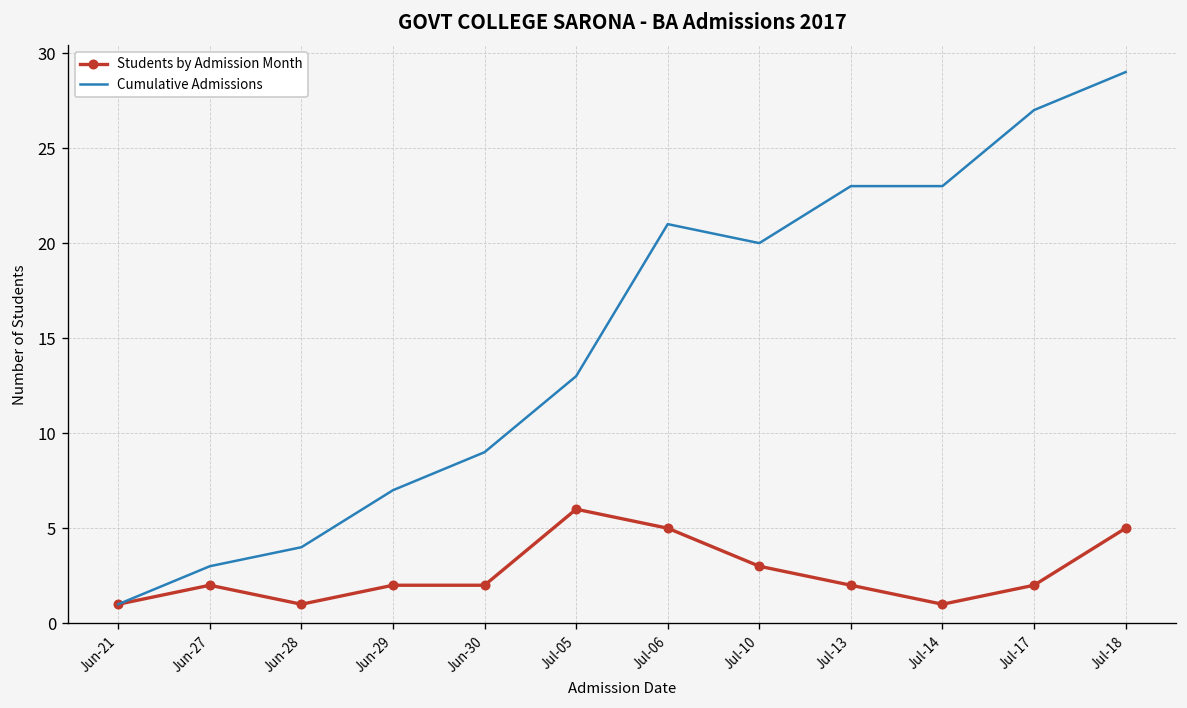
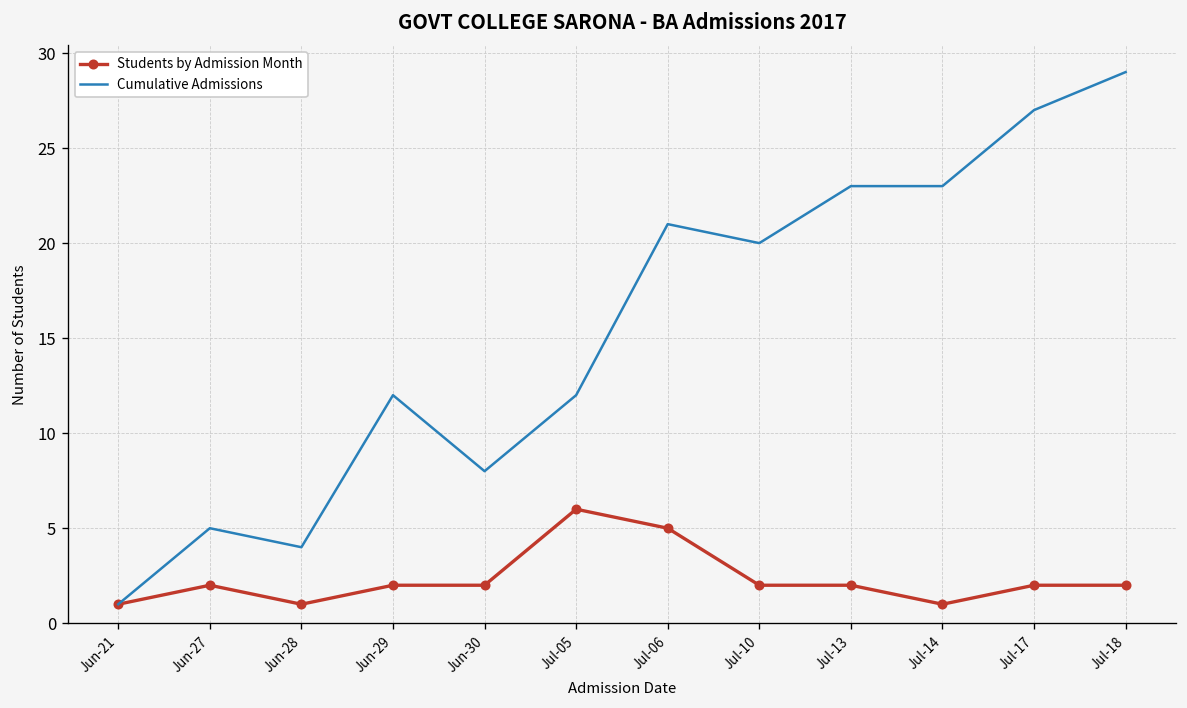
  {
    "Students by Admission Month": {
      "Jun-27": 2,
      "Jun-28": 1,
      "Jun-29": 2,
      "Jun-30": 2,
      "Jul-05": 6,
      "Jul-06": 5,
-     "Jul-10": 3,
+     "Jul-10": 2,
      "Jul-13": 2,
      "Jul-14": 1,
      "Jul-17": 2,
-     "Jul-18": 5
+     "Jul-18": 2
    },
    "Cumulative Admissions": {
-     "Jun-27": 3,
+     "Jun-27": 5,
      "Jun-28": 4,
-     "Jun-29": 7,
-     "Jun-30": 9,
-     "Jul-05": 13,
+     "Jun-29": 12,
+     "Jun-30": 8,
+     "Jul-05": 12,
      "Jul-06": 21,
      "Jul-10": 20,
      "Jul-13": 23,
      "Jul-14": 23,
      "Jul-17": 27,
      "Jul-18": 29
    }
  }
